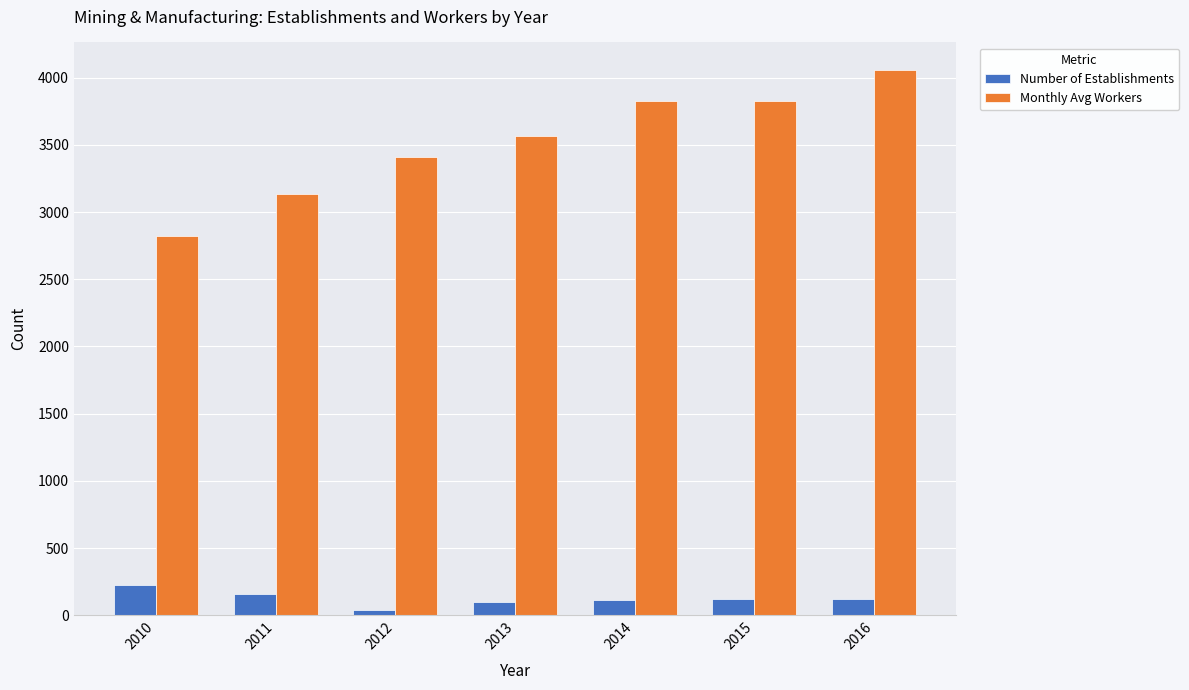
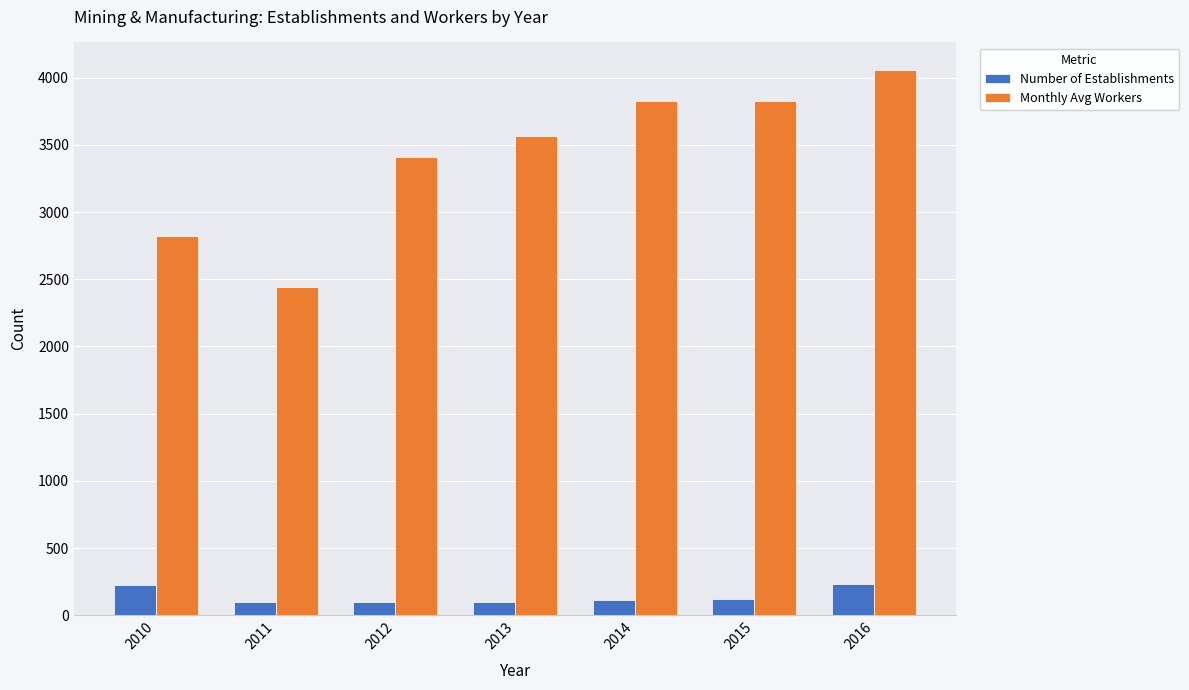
  {
    "Number of Establishments": {
      "2010": 220,
-     "2011": 160,
-     "2012": 40,
+     "2011": 100,
+     "2012": 100,
      "2013": 100,
      "2014": 110,
      "2015": 120,
-     "2016": 120
+     "2016": 230
    },
    "Monthly Avg Workers": {
      "2010": 2820,
-     "2011": 3130,
+     "2011": 2440,
      "2012": 3410,
      "2013": 3570,
      "2014": 3830,
      "2015": 3830,
      "2016": 4060
    }
  }
